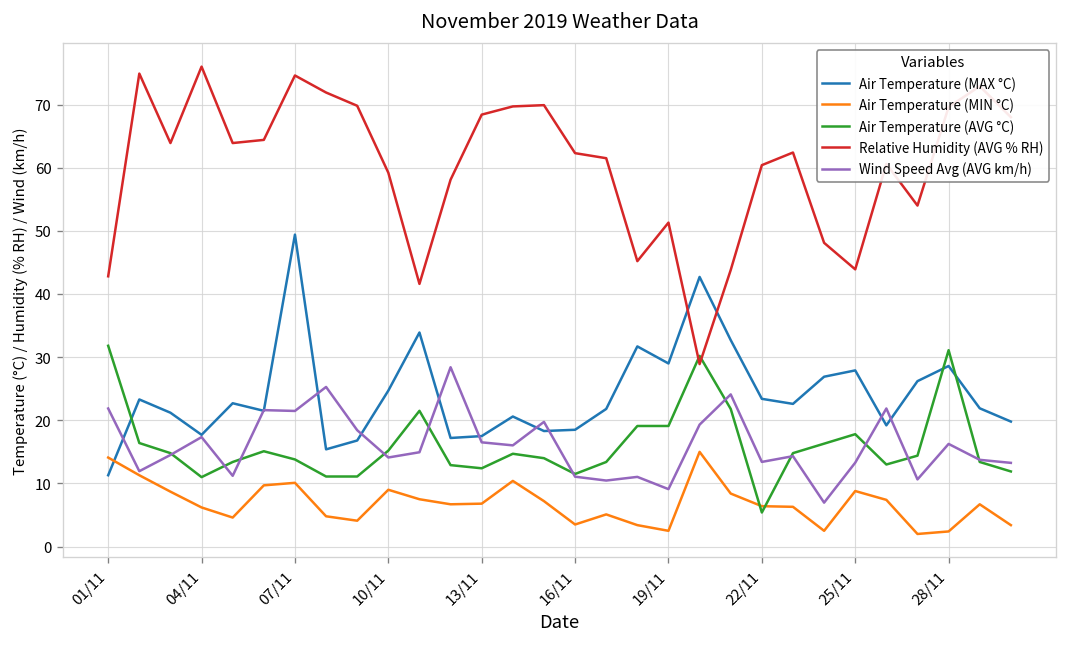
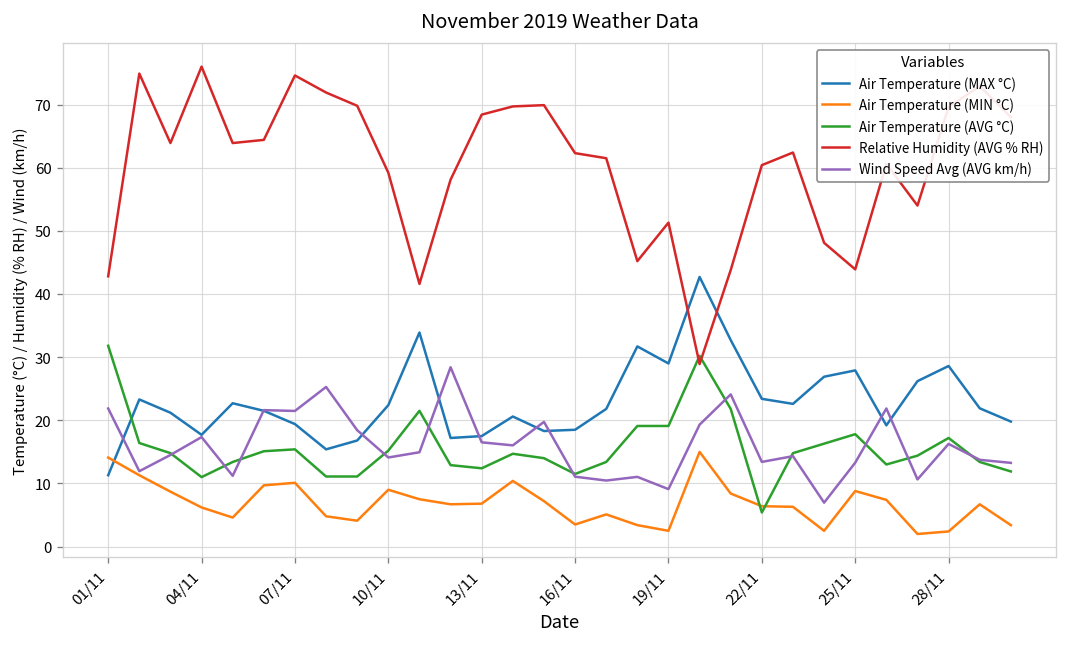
  {
    "Air Temperature (MAX °C)": {
      "01/11": 11,
-     "07/11": 49,
-     "10/11": 25,
+     "07/11": 19,
+     "10/11": 22,
      "13/11": 18,
      "16/11": 19,
      "19/11": 29,
      "22/11": 23,
      "25/11": 28,
      "28/11": 29
    },
    "Air Temperature (MIN °C)": {
      "01/11": 14,
      "04/11": 6,
      "07/11": 10,
      "10/11": 9,
      "13/11": 7,
      "16/11": 4,
      "19/11": 3,
      "22/11": 6,
      "25/11": 9,
      "28/11": 2
    },
    "Air Temperature (AVG °C)": {
      "01/11": 32,
      "04/11": 11,
-     "07/11": 14,
+     "07/11": 15,
      "10/11": 15,
      "13/11": 12,
      "19/11": 19,
      "22/11": 5,
      "25/11": 18,
-     "28/11": 31
+     "28/11": 17
    },
    "Relative Humidity (AVG % RH)": {
      "01/11": 43,
      "04/11": 76,
      "07/11": 75,
      "10/11": 59,
      "13/11": 68,
      "16/11": 62,
      "19/11": 51,
      "22/11": 60,
      "25/11": 44
    },
    "Wind Speed Avg (AVG km/h)": {
      "01/11": 22,
      "07/11": 21,
      "10/11": 14,
      "13/11": 17,
      "19/11": 9,
      "22/11": 13,
      "25/11": 13,
      "28/11": 16
    }
  }
